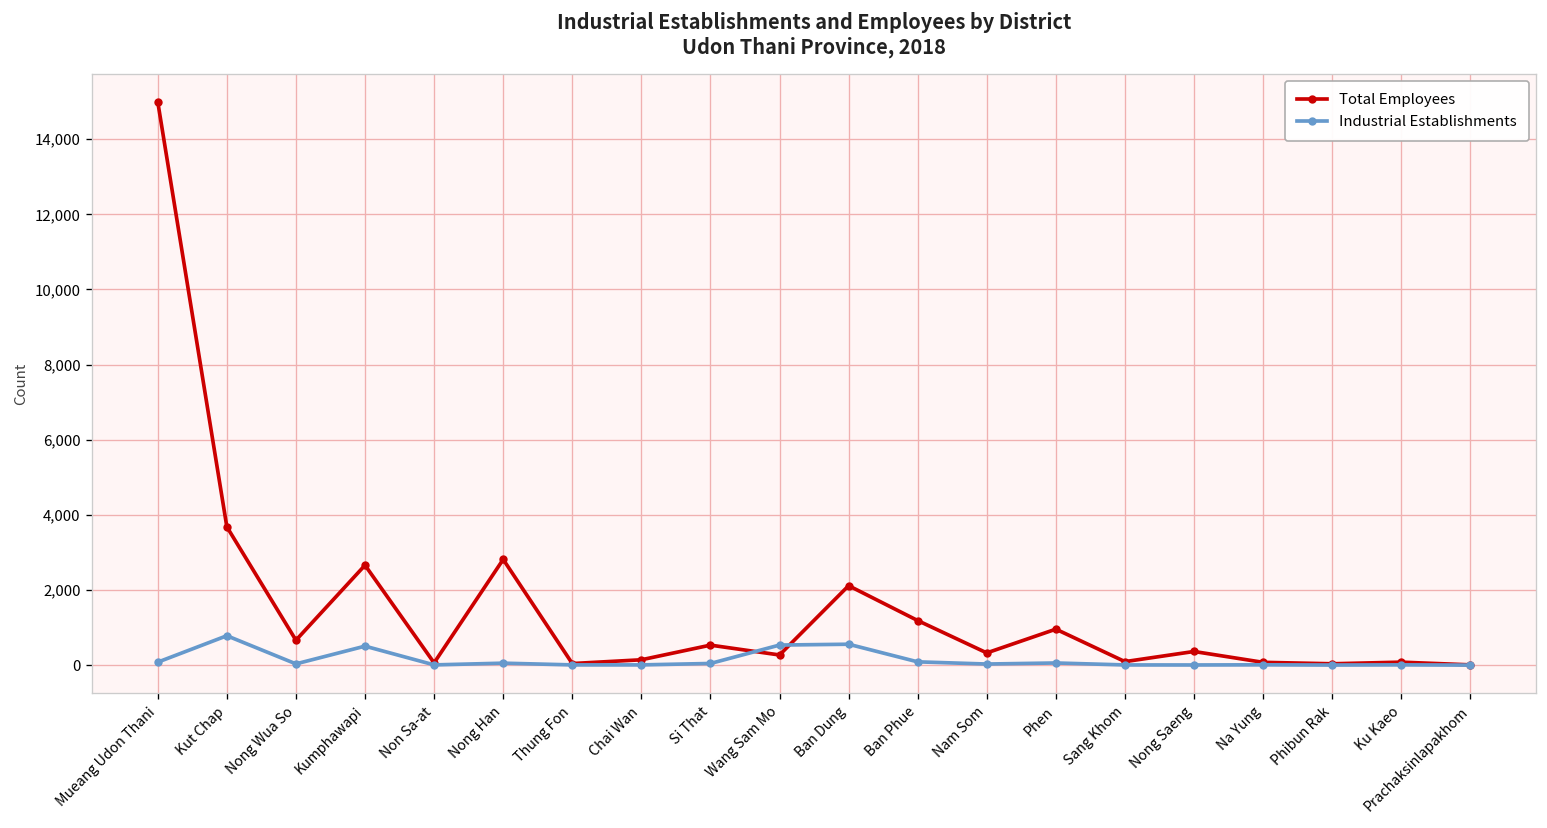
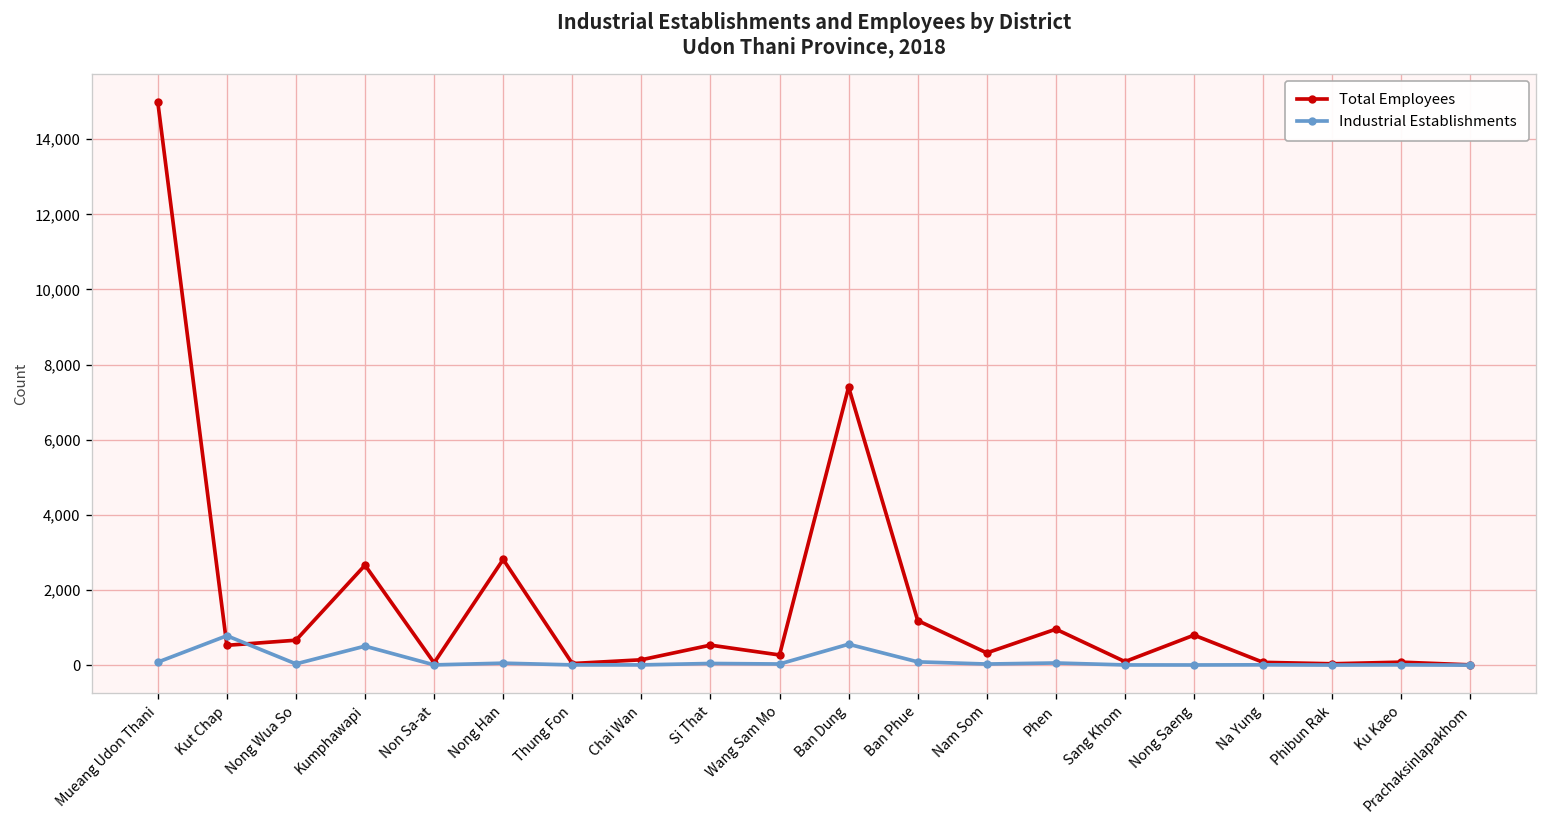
  {
    "Total Employees": {
      "Mueang Udon Thani": "15,000",
-     "Kut Chap": "3,700",
+     "Kut Chap": "500",
      "Nong Wua So": "700",
      "Kumphawapi": "2,700",
      "Nong Han": "2,800",
      "Chai Wan": "100",
      "Si That": "500",
      "Wang Sam Mo": "300",
-     "Ban Dung": "2,100",
+     "Ban Dung": "7,400",
      "Ban Phue": "1,200",
      "Nam Som": "300",
      "Phen": "1,000",
      "Sang Khom": "100",
-     "Nong Saeng": "400"
+     "Nong Saeng": "800"
    },
    "Industrial Establishments": {
      "Mueang Udon Thani": "100",
      "Kut Chap": "800",
      "Nong Wua So": "0",
      "Kumphawapi": "500",
      "Nong Han": "100",
      "Chai Wan": "0",
      "Si That": "0",
-     "Wang Sam Mo": "500",
+     "Wang Sam Mo": "0",
      "Ban Dung": "600",
      "Ban Phue": "100",
      "Nam Som": "0",
      "Phen": "100",
      "Sang Khom": "0",
      "Nong Saeng": "0"
    }
  }
